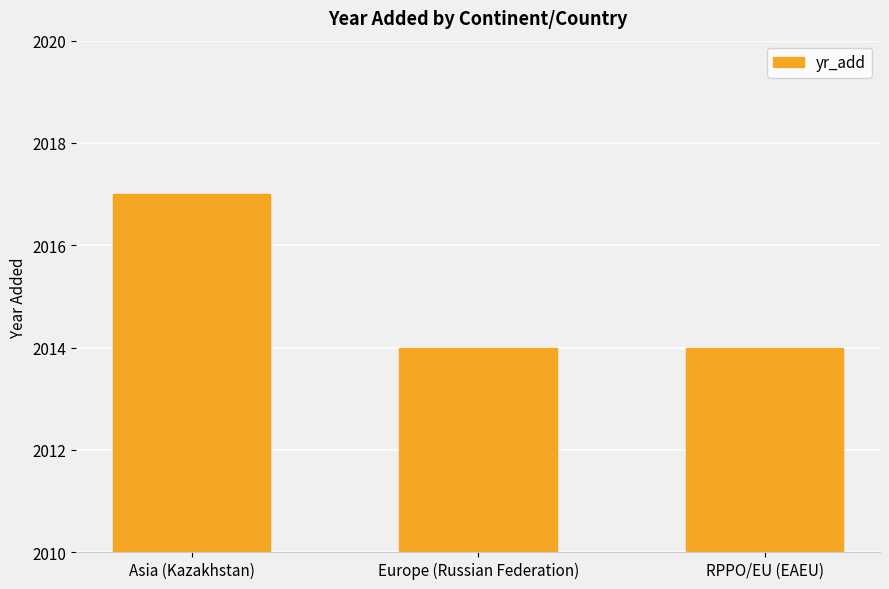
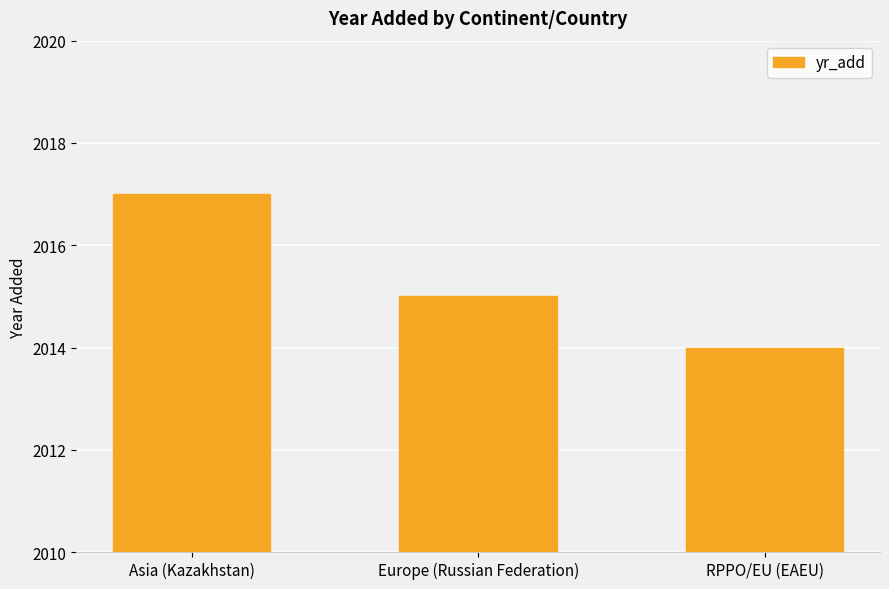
  {
    "Asia (Kazakhstan)": 2017,
-   "Europe (Russian Federation)": 2014,
+   "Europe (Russian Federation)": 2015,
    "RPPO/EU (EAEU)": 2014
  }
